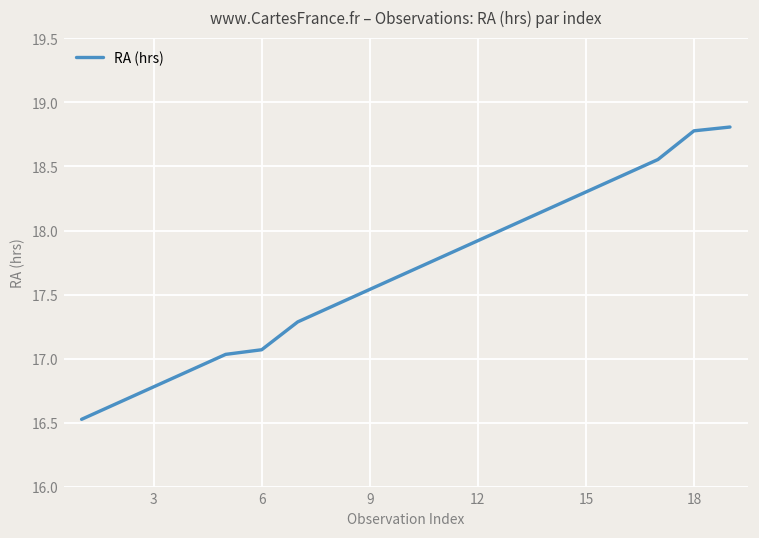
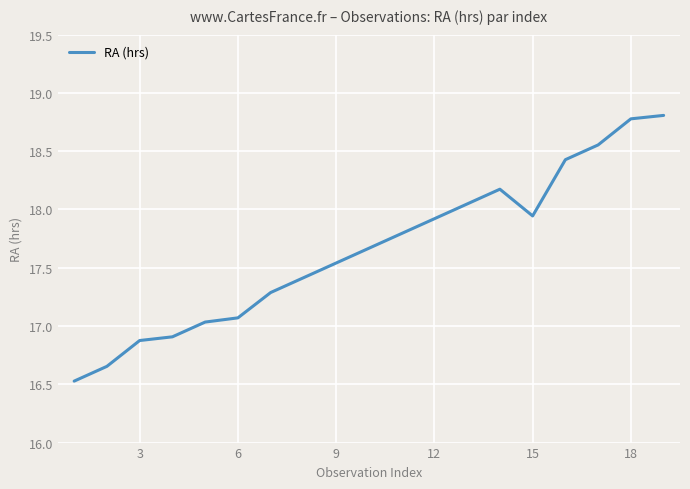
  {
-   "3": 16.78,
+   "3": 16.88,
    "6": 17.07,
    "9": 17.54,
    "12": 17.92,
-   "15": 18.30,
+   "15": 17.94,
    "18": 18.78
  }
